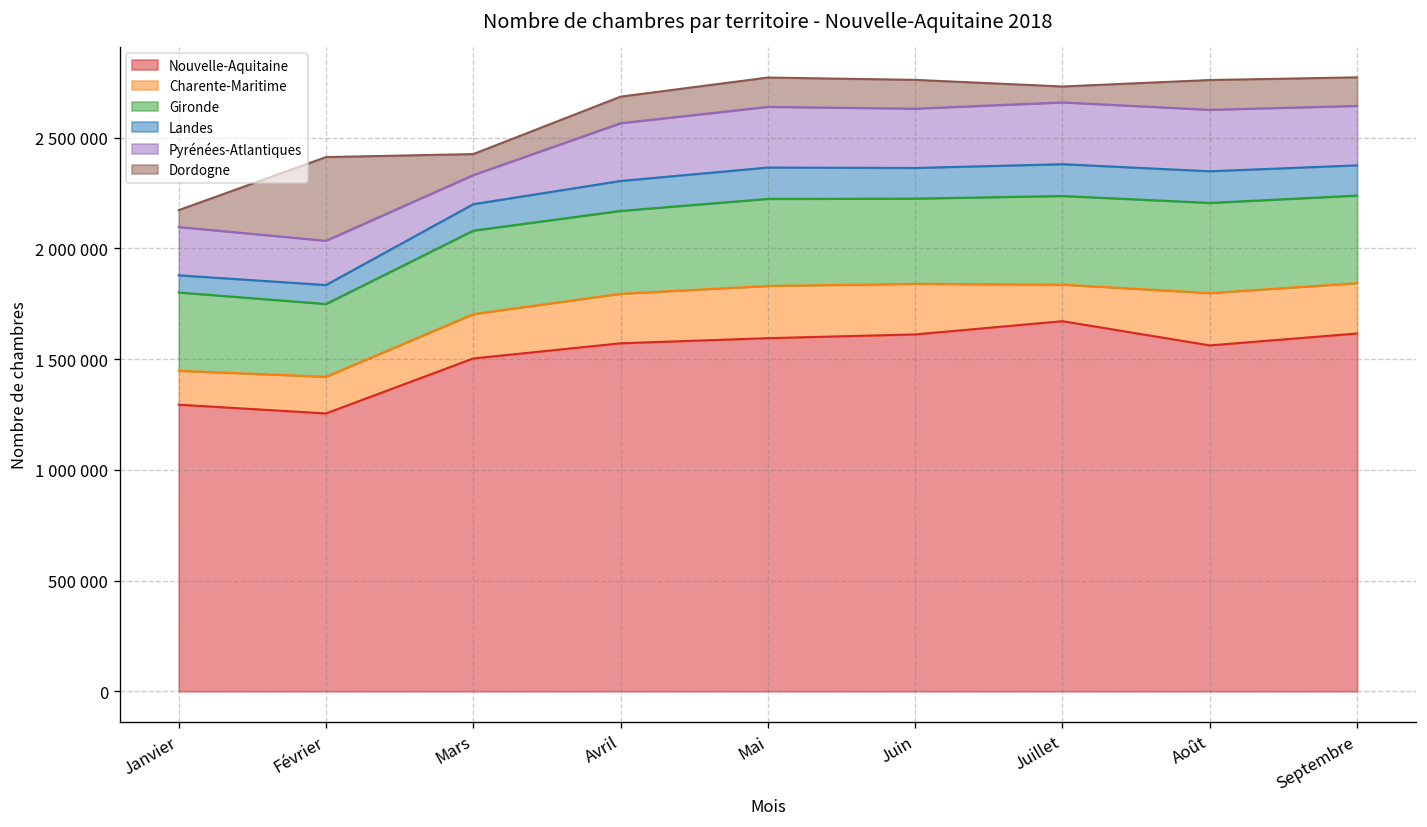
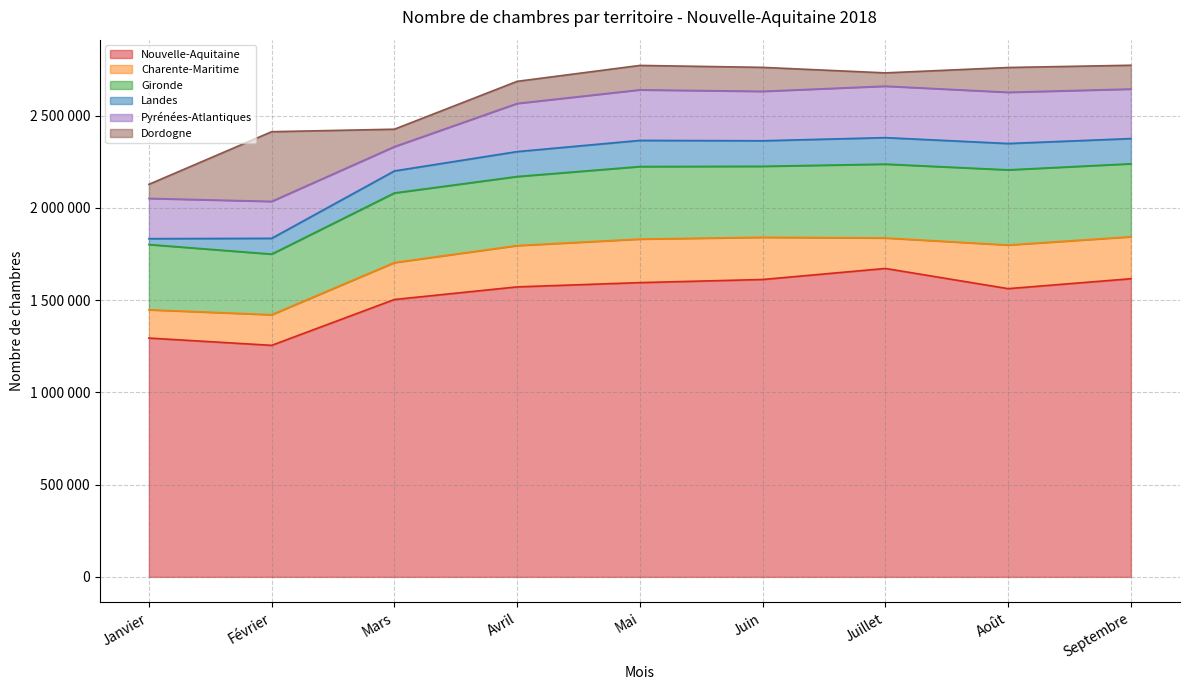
  {
    "Nouvelle-Aquitaine": {
      "Janvier": 1290000,
      "Février": 1250000,
      "Mars": 1500000,
      "Avril": 1570000,
      "Mai": 1590000,
      "Juin": 1610000,
      "Juillet": 1670000,
      "Août": 1560000,
      "Septembre": 1620000
    },
    "Charente-Maritime": {
      "Janvier": 150000,
      "Février": 170000,
      "Mars": 200000,
      "Avril": 220000,
      "Mai": 240000,
      "Juin": 230000,
      "Juillet": 170000,
      "Août": 240000,
      "Septembre": 230000
    },
    "Gironde": {
      "Janvier": 350000,
      "Février": 330000,
      "Mars": 380000,
      "Avril": 370000,
      "Mai": 390000,
      "Juin": 380000,
      "Juillet": 400000,
      "Août": 410000,
      "Septembre": 400000
    },
    "Landes": {
-     "Janvier": 80000,
+     "Janvier": 30000,
      "Février": 90000,
      "Mars": 120000,
      "Avril": 140000,
      "Mai": 140000,
      "Juin": 140000,
      "Juillet": 140000,
      "Août": 140000,
      "Septembre": 140000
    },
    "Pyrénées-Atlantiques": {
      "Janvier": 220000,
      "Février": 200000,
      "Mars": 130000,
      "Avril": 260000,
      "Mai": 270000,
      "Juin": 270000,
      "Juillet": 280000,
      "Août": 280000,
      "Septembre": 270000
    },
    "Dordogne": {
      "Janvier": 80000,
      "Février": 380000,
      "Mars": 90000,
      "Avril": 120000,
      "Mai": 130000,
      "Juin": 130000,
      "Juillet": 70000,
      "Août": 130000,
      "Septembre": 130000
    }
  }
